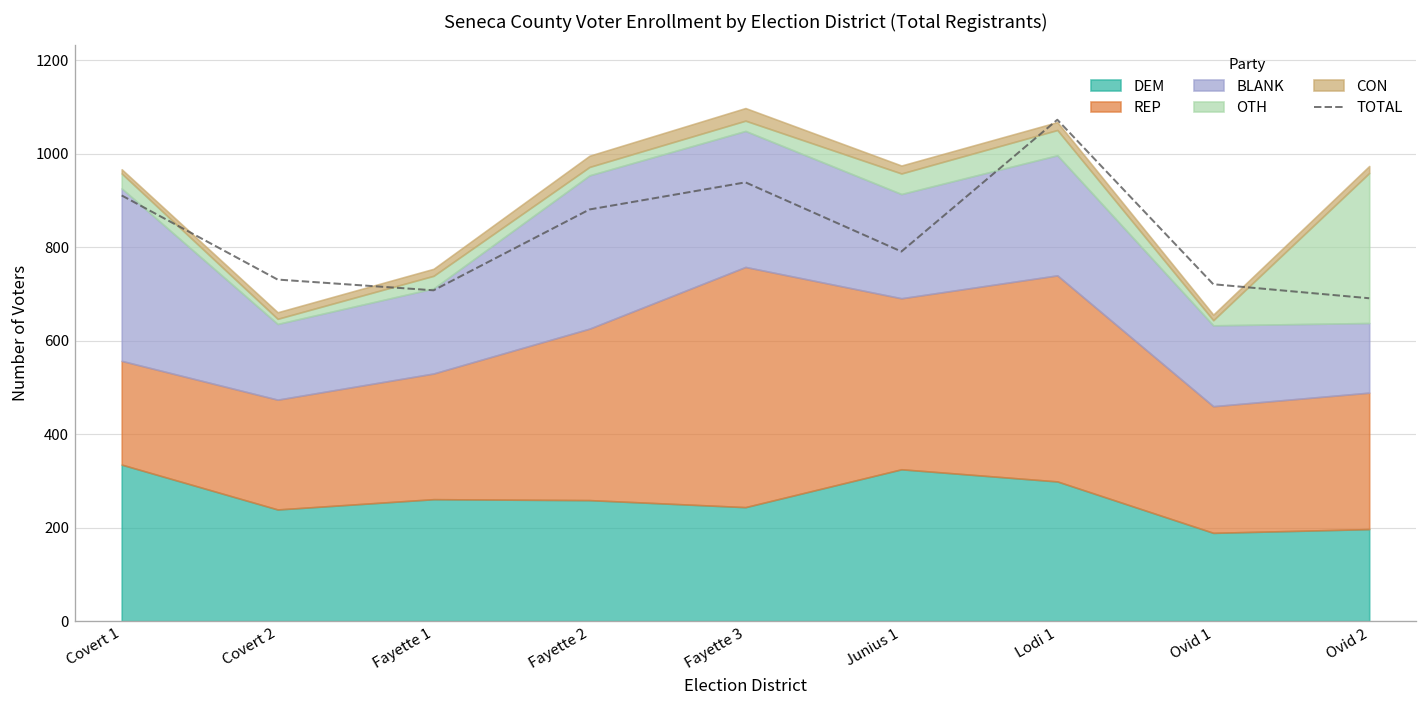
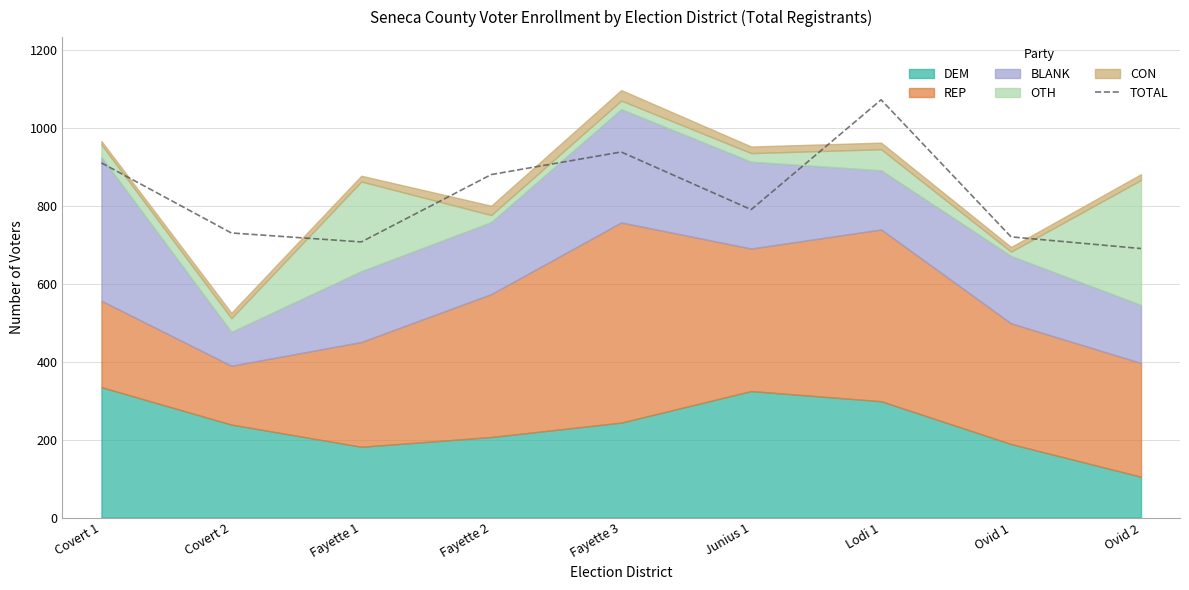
  {
    "TOTAL": {
      "Covert 1": 910,
      "Covert 2": 730,
      "Fayette 2": 880,
      "Fayette 3": 940,
      "Junius 1": 790,
      "Ovid 1": 720,
      "Ovid 2": 690
    },
    "DEM": {
      "Covert 1": 340,
      "Covert 2": 240,
-     "Fayette 1": 260,
-     "Fayette 2": 260,
+     "Fayette 1": 180,
+     "Fayette 2": 210,
      "Fayette 3": 240,
      "Junius 1": 330,
      "Lodi 1": 300,
      "Ovid 1": 190,
-     "Ovid 2": 200
+     "Ovid 2": 110
    },
    "REP": {
      "Covert 1": 220,
-     "Covert 2": 240,
+     "Covert 2": 150,
      "Fayette 1": 270,
      "Fayette 2": 370,
      "Fayette 3": 510,
      "Junius 1": 370,
      "Lodi 1": 440,
-     "Ovid 1": 270,
+     "Ovid 1": 310,
      "Ovid 2": 290
    },
    "BLANK": {
      "Covert 1": 370,
-     "Covert 2": 160,
-     "Fayette 2": 330,
+     "Covert 2": 90,
+     "Fayette 2": 190,
      "Fayette 3": 290,
      "Junius 1": 220,
-     "Lodi 1": 260,
+     "Lodi 1": 150,
      "Ovid 1": 170,
      "Ovid 2": 150
    },
    "OTH": {
      "Covert 1": 30,
-     "Covert 2": 10,
-     "Fayette 1": 30,
+     "Covert 2": 40,
+     "Fayette 1": 230,
      "Fayette 2": 20,
      "Fayette 3": 20,
-     "Junius 1": 40,
+     "Junius 1": 20,
      "Lodi 1": 50,
      "Ovid 1": 10,
      "Ovid 2": 320
    },
    "CON": {
      "Covert 1": 10,
      "Covert 2": 10,
      "Fayette 1": 20,
      "Fayette 2": 20,
      "Fayette 3": 30,
      "Junius 1": 20,
      "Ovid 1": 10,
      "Ovid 2": 20
    }
  }
